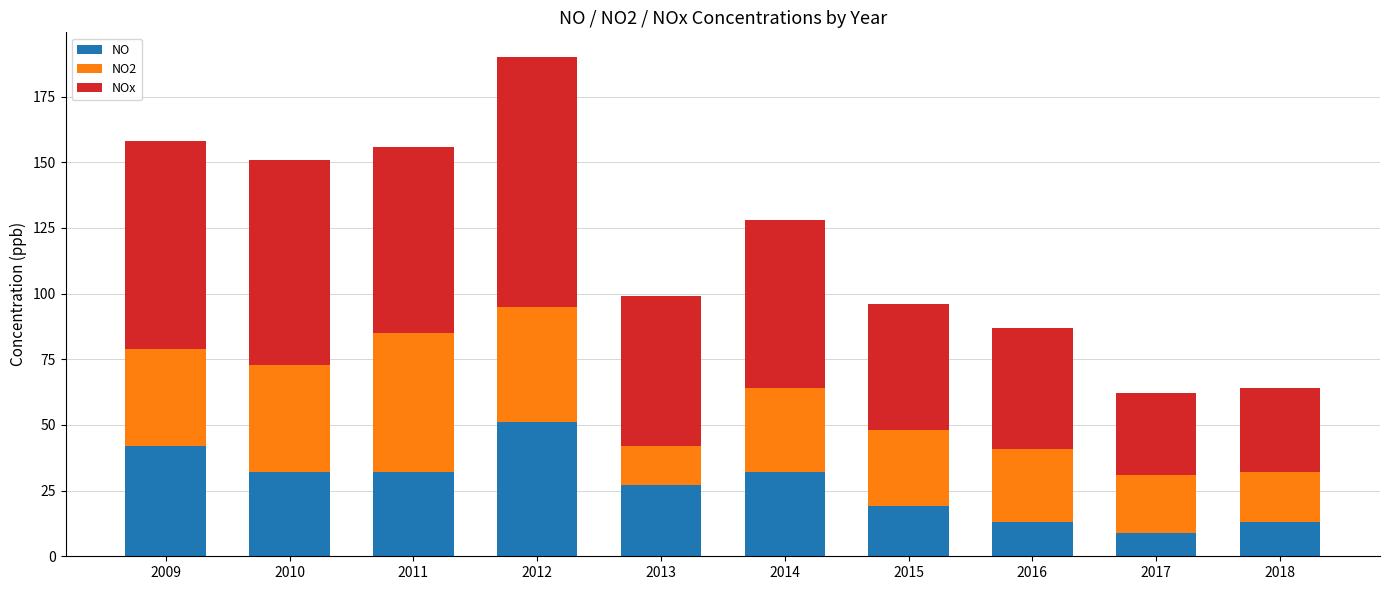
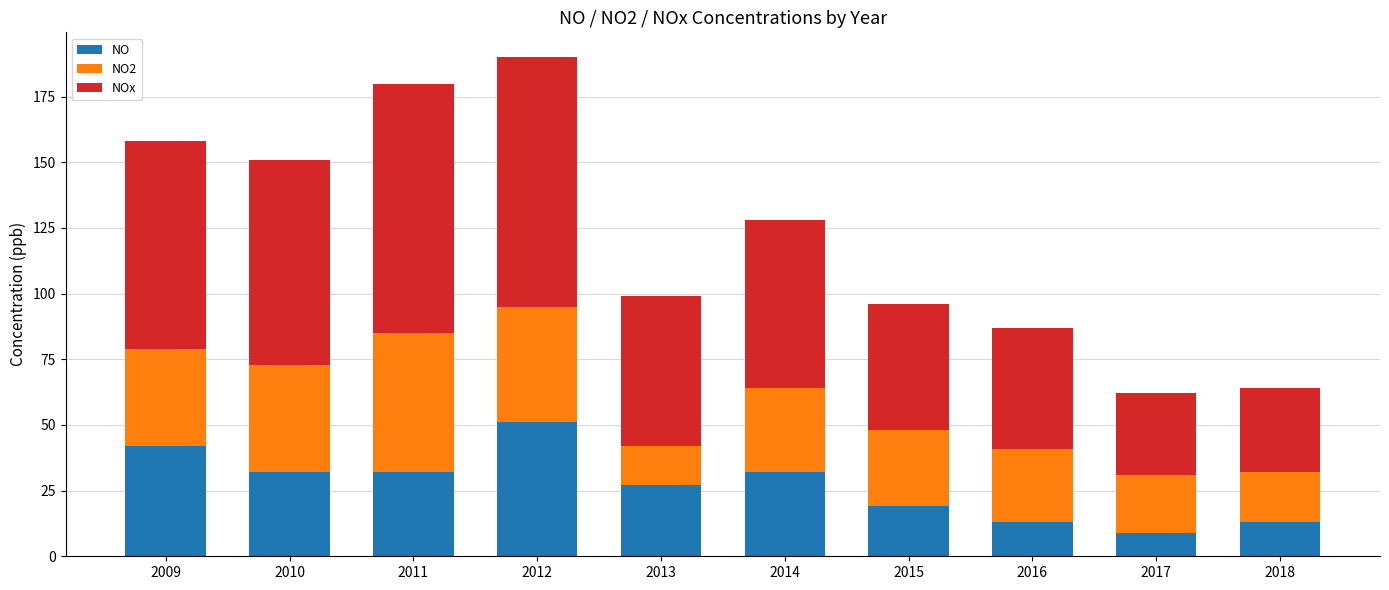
  {
    "NO": {
      "2009": 42,
      "2010": 32,
      "2011": 32,
      "2012": 51,
      "2013": 27,
      "2014": 32,
      "2015": 19,
      "2016": 13,
      "2017": 9,
      "2018": 13
    },
    "NO2": {
      "2009": 37,
      "2010": 41,
      "2011": 53,
      "2012": 44,
      "2013": 15,
      "2014": 32,
      "2015": 29,
      "2016": 28,
      "2017": 22,
      "2018": 19
    },
    "NOx": {
      "2009": 79,
      "2010": 78,
-     "2011": 71,
+     "2011": 95,
      "2012": 95,
      "2013": 57,
      "2014": 64,
      "2015": 48,
      "2016": 46,
      "2017": 31,
      "2018": 32
    }
  }
